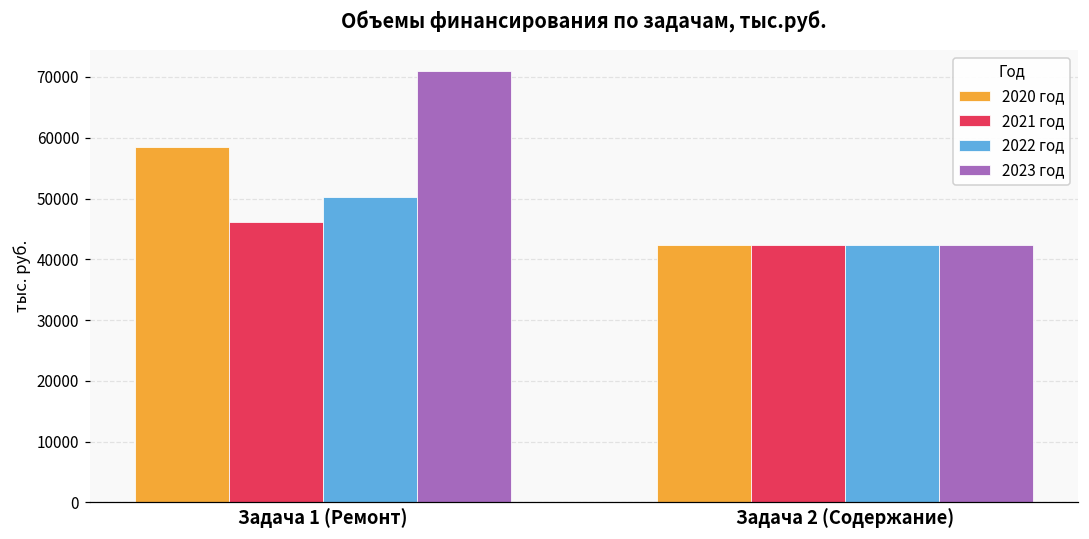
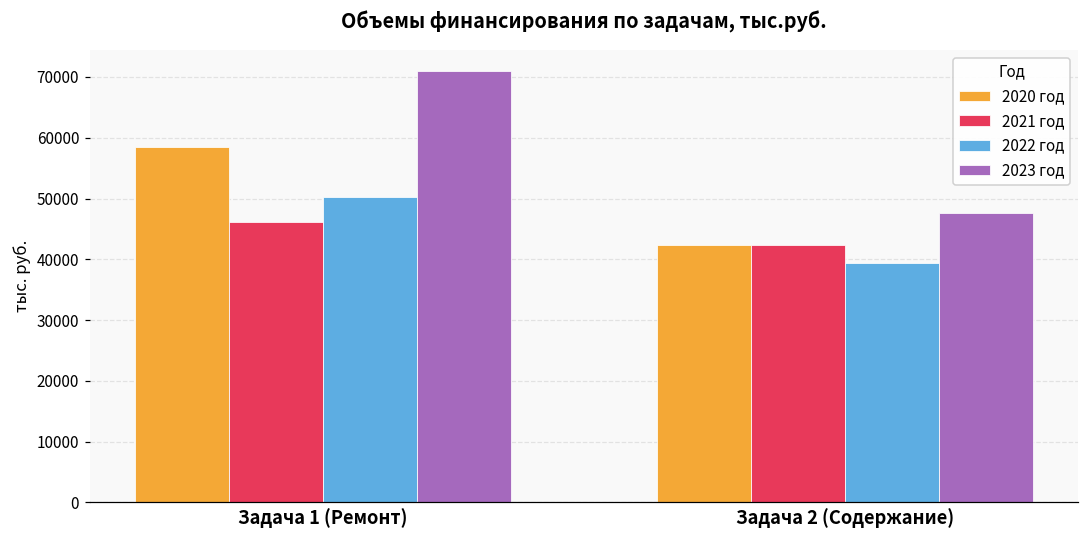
  {
    "2020 год": {
      "Задача 1 (Ремонт)": 58000,
      "Задача 2 (Содержание)": 42000
    },
    "2021 год": {
      "Задача 1 (Ремонт)": 46000,
      "Задача 2 (Содержание)": 42000
    },
    "2022 год": {
      "Задача 1 (Ремонт)": 50000,
-     "Задача 2 (Содержание)": 42000
+     "Задача 2 (Содержание)": 39000
    },
    "2023 год": {
      "Задача 1 (Ремонт)": 71000,
-     "Задача 2 (Содержание)": 42000
+     "Задача 2 (Содержание)": 48000
    }
  }
